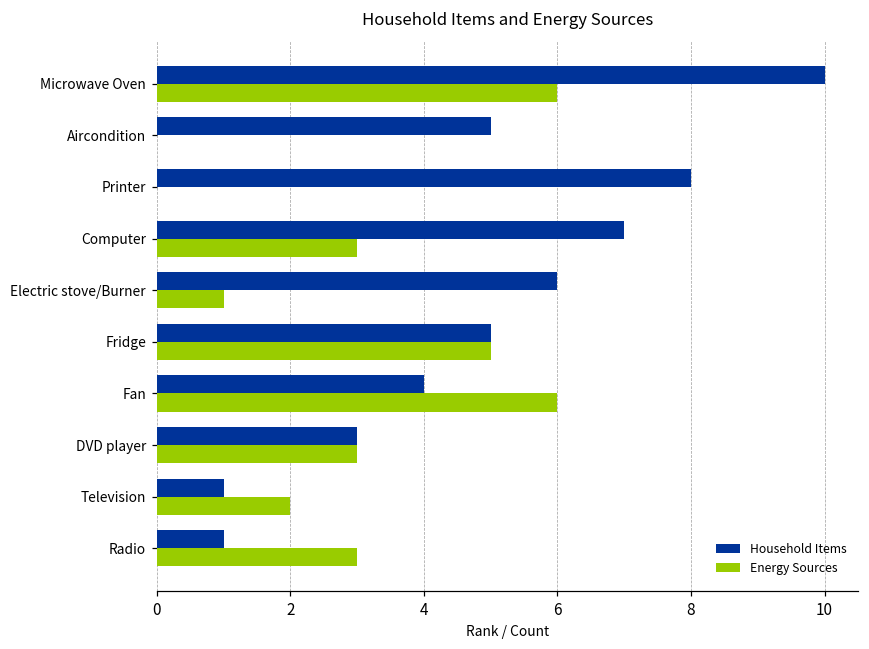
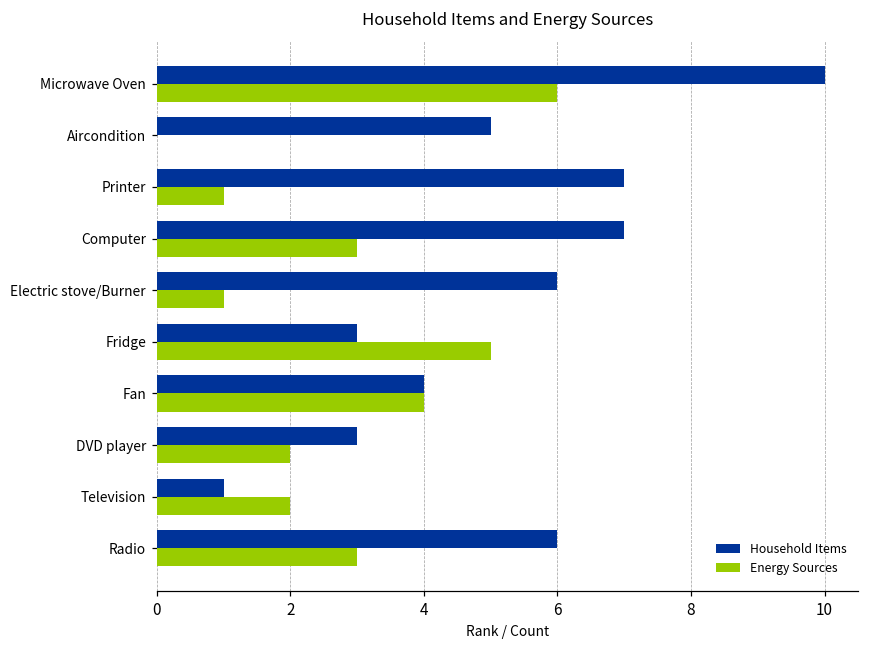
  {
    "Household Items": {
      "Microwave Oven": 10,
      "Aircondition": 5,
-     "Printer": 8,
+     "Printer": 7,
      "Computer": 7,
      "Electric stove/Burner": 6,
-     "Fridge": 5,
+     "Fridge": 3,
      "Fan": 4,
      "DVD player": 3,
      "Television": 1,
-     "Radio": 1
+     "Radio": 6
    },
    "Energy Sources": {
      "Microwave Oven": 6,
      "Aircondition": 0,
-     "Printer": 0,
+     "Printer": 1,
      "Computer": 3,
      "Electric stove/Burner": 1,
      "Fridge": 5,
-     "Fan": 6,
-     "DVD player": 3,
+     "Fan": 4,
+     "DVD player": 2,
      "Television": 2,
      "Radio": 3
    }
  }
